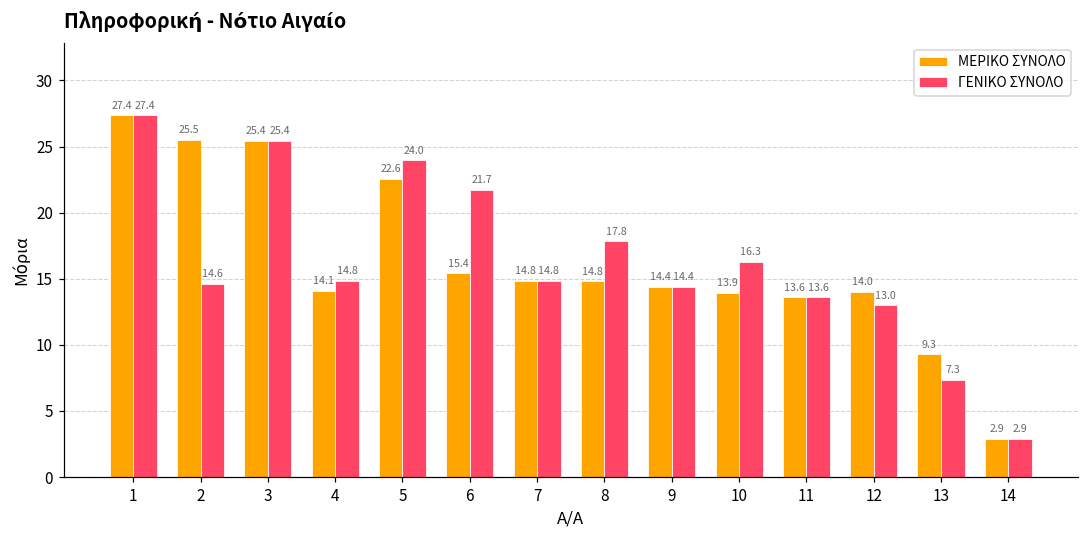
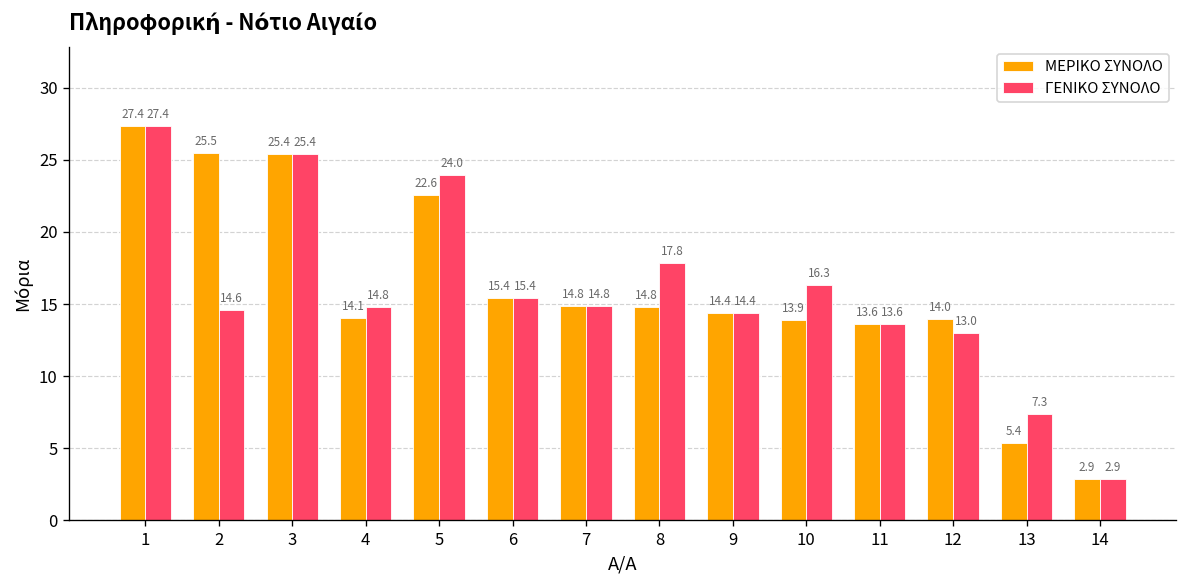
  {
    "ΜΕΡΙΚΟ ΣΥΝΟΛΟ": {
      "1": 27.4,
      "2": 25.5,
      "3": 25.4,
      "4": 14.1,
      "5": 22.6,
      "6": 15.4,
      "7": 14.8,
      "8": 14.8,
      "9": 14.4,
      "10": 13.9,
      "11": 13.6,
      "12": 14.0,
-     "13": 9.3,
+     "13": 5.4,
      "14": 2.9
    },
    "ΓΕΝΙΚΟ ΣΥΝΟΛΟ": {
      "1": 27.4,
      "2": 14.6,
      "3": 25.4,
      "4": 14.8,
      "5": 24.0,
-     "6": 21.7,
+     "6": 15.4,
      "7": 14.8,
      "8": 17.8,
      "9": 14.4,
      "10": 16.3,
      "11": 13.6,
      "12": 13.0,
      "13": 7.3,
      "14": 2.9
    }
  }
